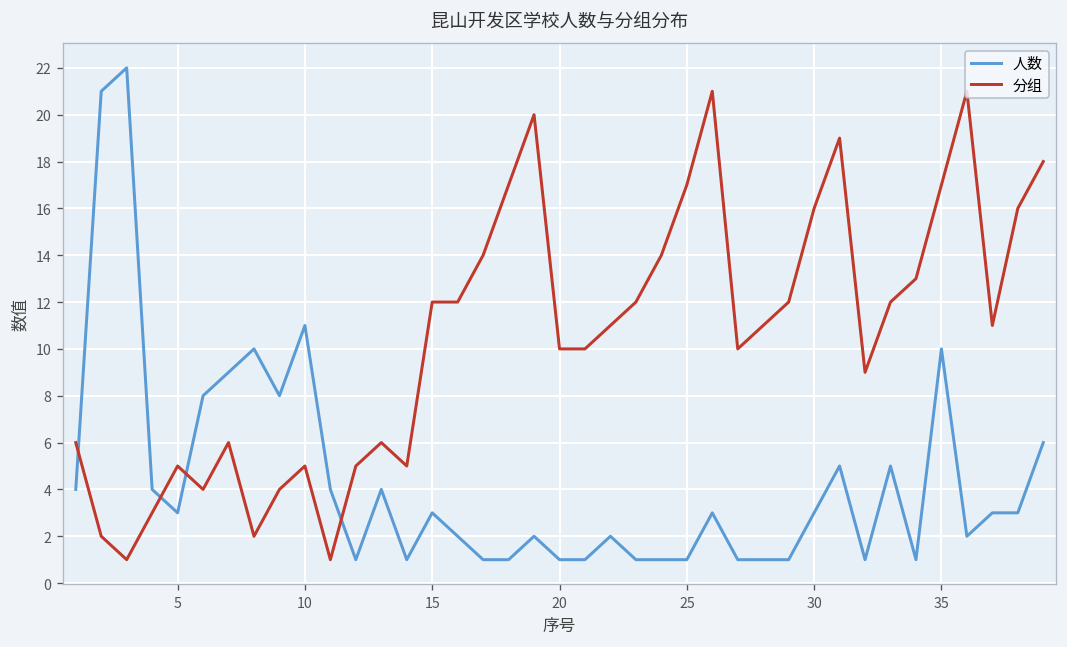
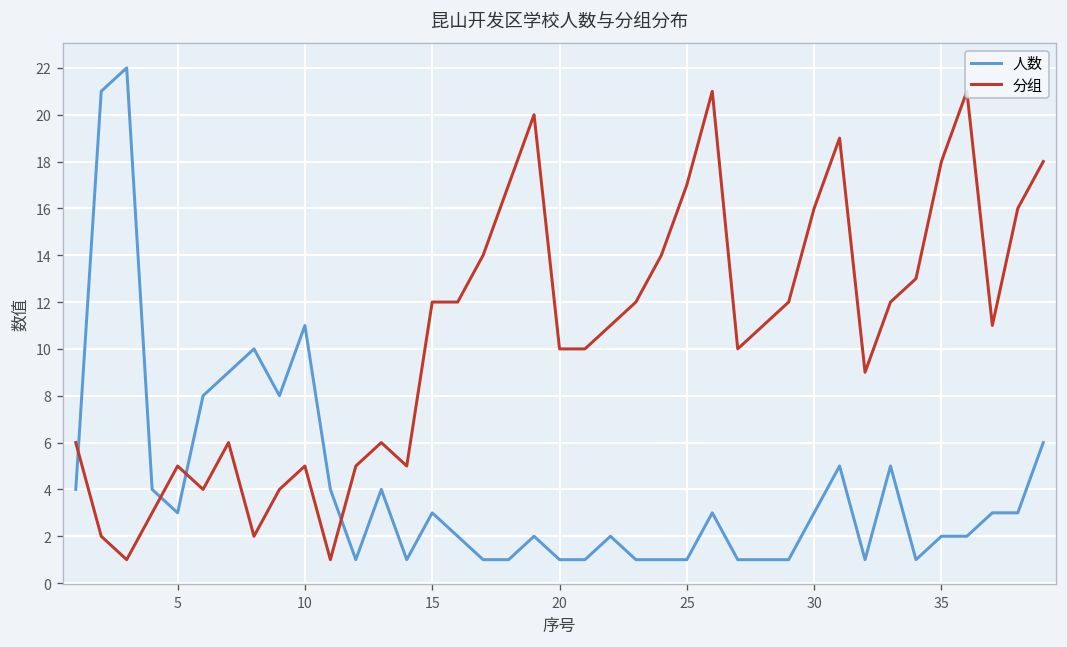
  {
    "人数": {
      "5": 3,
      "10": 11,
      "15": 3,
      "20": 1,
      "25": 1,
      "30": 3,
-     "35": 10
+     "35": 2
    },
    "分组": {
      "5": 5,
      "10": 5,
      "15": 12,
      "20": 10,
      "25": 17,
      "30": 16,
-     "35": 17
+     "35": 18
    }
  }
